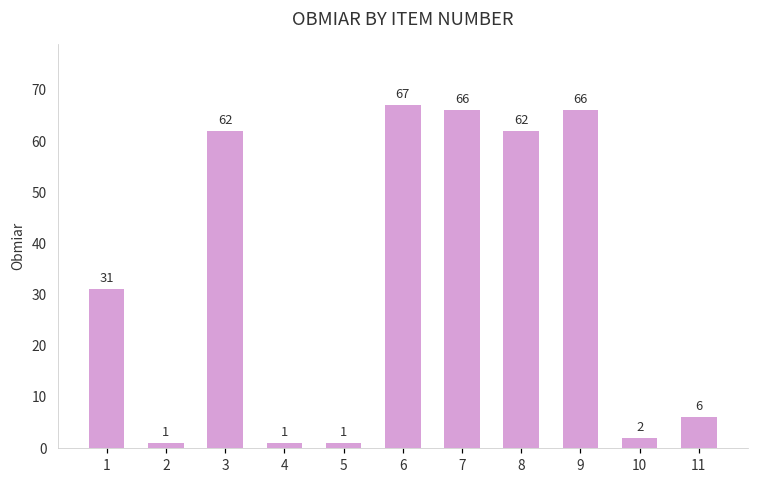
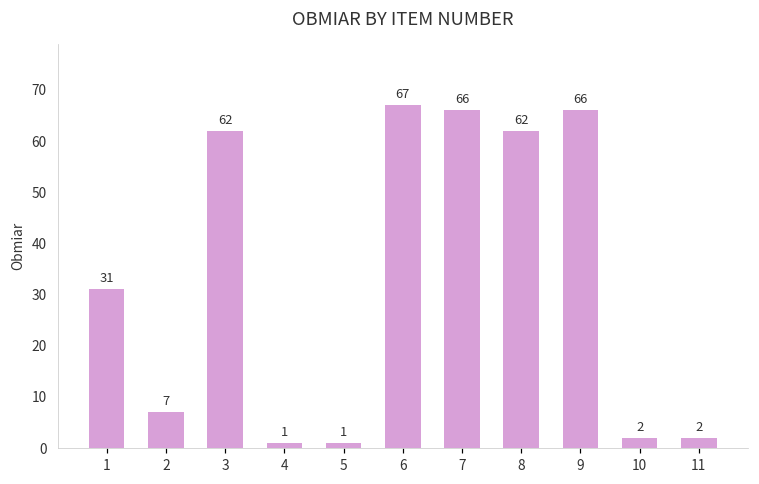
  {
    "1": 31,
-   "2": 1,
+   "2": 7,
    "3": 62,
    "4": 1,
    "5": 1,
    "6": 67,
    "7": 66,
    "8": 62,
    "9": 66,
    "10": 2,
-   "11": 6
+   "11": 2
  }
